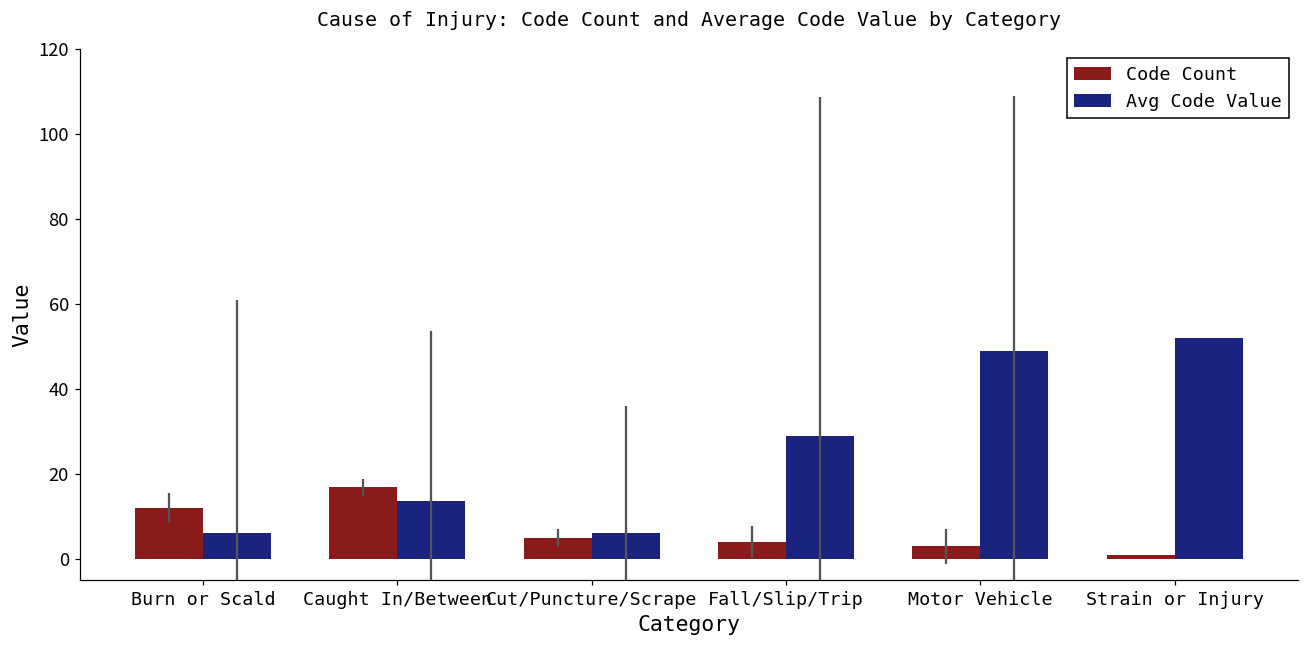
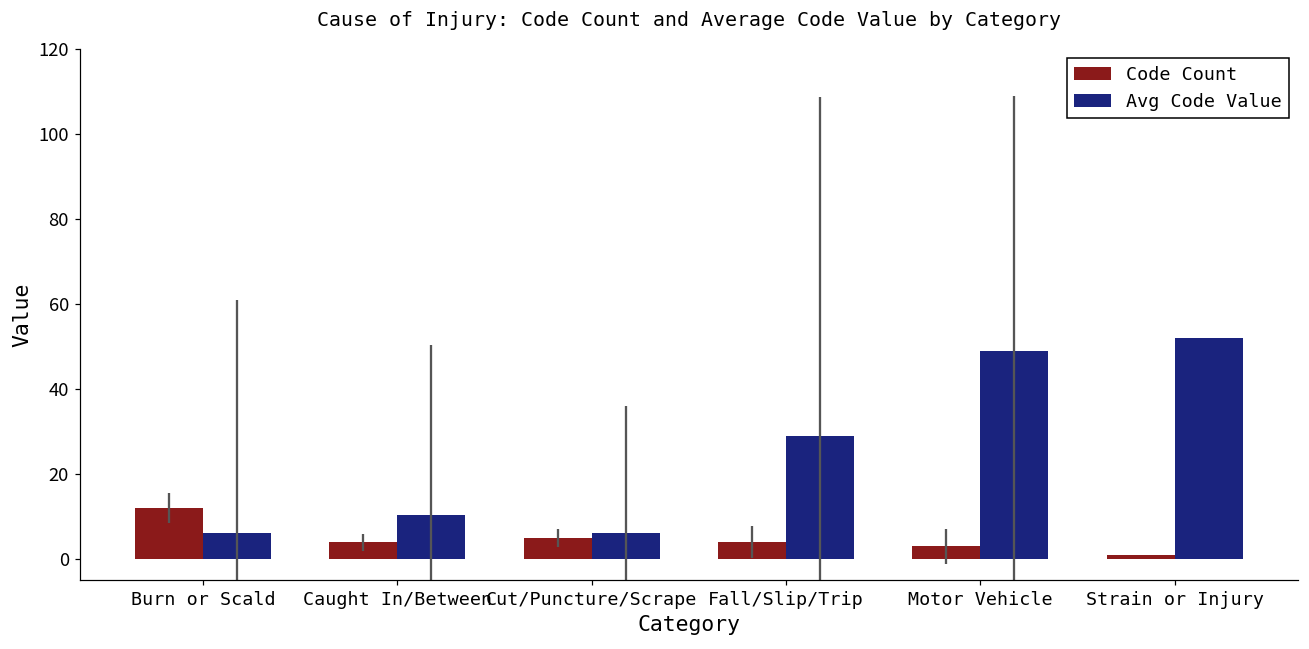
  {
    "Code Count": {
      "Burn or Scald": 12,
-     "Caught In/Between": 17,
+     "Caught In/Between": 4,
      "Cut/Puncture/Scrape": 5,
      "Fall/Slip/Trip": 4,
      "Motor Vehicle": 3,
      "Strain or Injury": 1
    },
    "Avg Code Value": {
      "Burn or Scald": 6,
-     "Caught In/Between": 14,
+     "Caught In/Between": 10,
      "Cut/Puncture/Scrape": 6,
      "Fall/Slip/Trip": 29,
      "Motor Vehicle": 49,
      "Strain or Injury": 52
    }
  }
